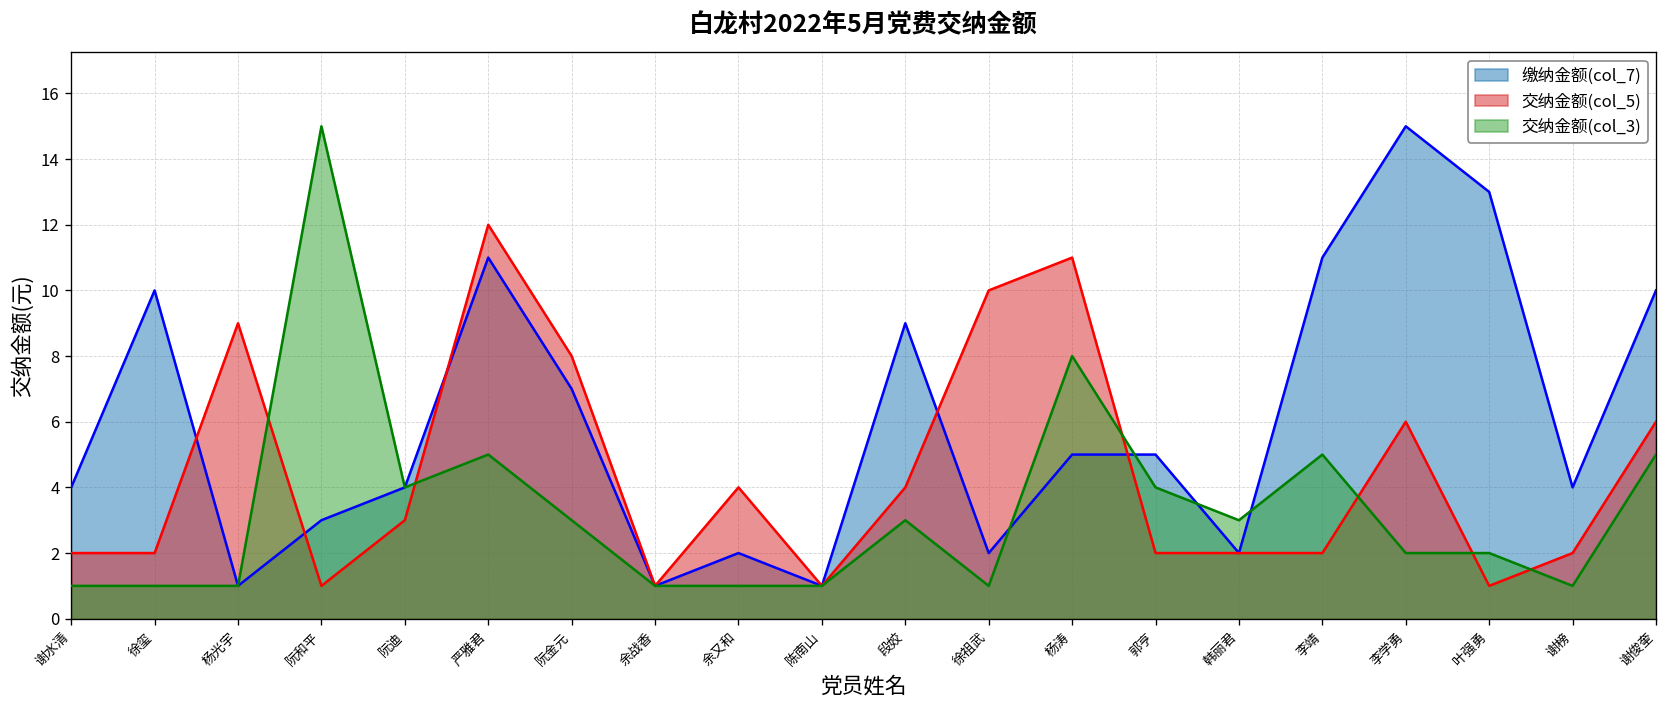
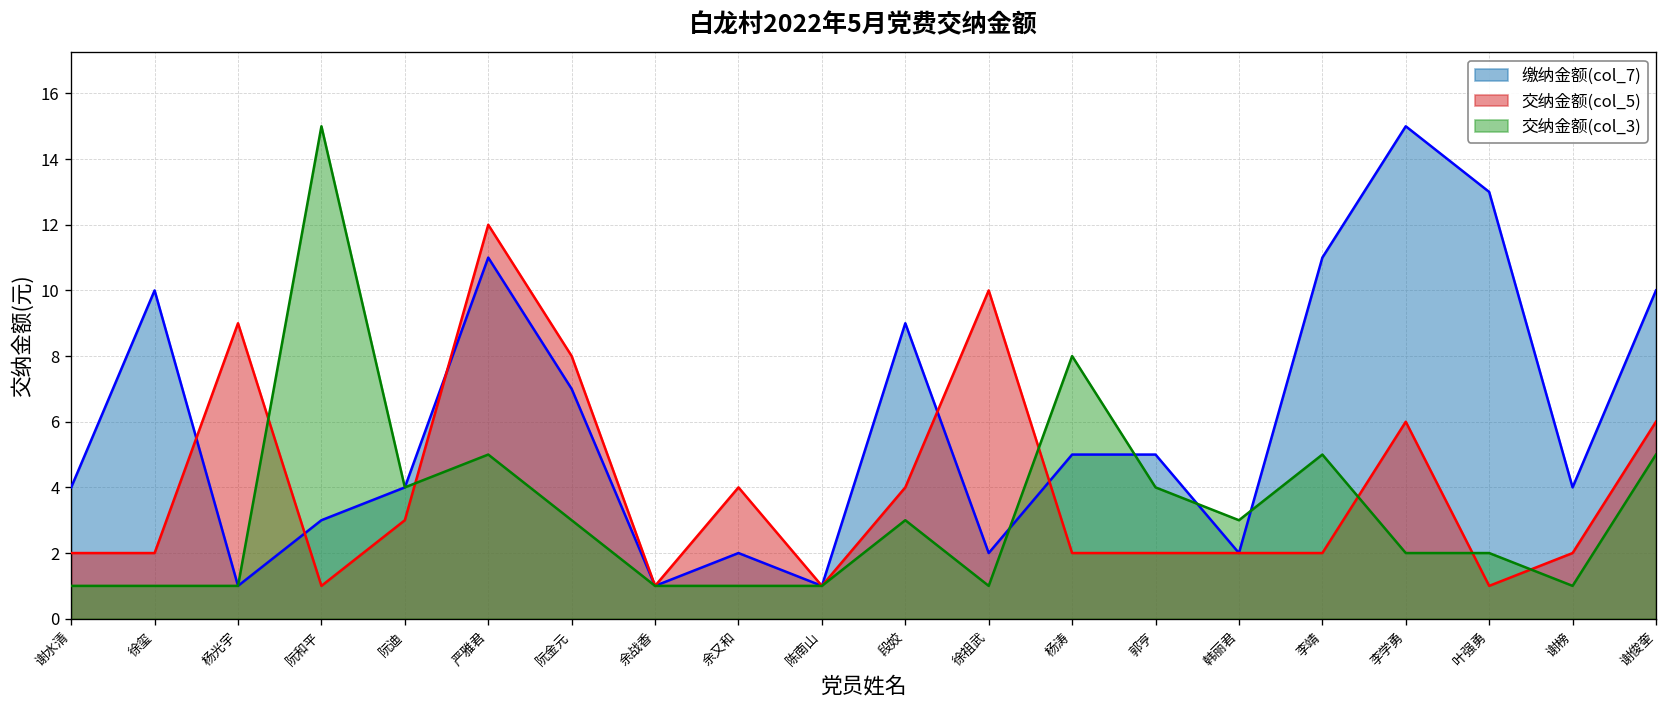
  {
    "缴纳金额(col_7)": {
      "谢水清": 4,
      "徐玺": 10,
      "阮和平": 3,
      "严雅君": 11,
      "阮金元": 7,
      "余又和": 2,
      "段姣": 9,
      "徐祖武": 2,
      "杨涛": 5,
      "郭亨": 5,
      "李靖": 11,
      "李学勇": 15,
      "叶强勇": 13,
      "谢榜": 4,
      "谢俊奎": 10
    },
    "交纳金额(col_5)": {
      "谢水清": 2,
      "徐玺": 2,
      "杨光宇": 9,
      "阮和平": 1,
      "阮迪": 3,
      "严雅君": 12,
      "阮金元": 8,
      "余又和": 4,
      "段姣": 4,
      "徐祖武": 10,
-     "杨涛": 11,
+     "杨涛": 2,
      "郭亨": 2,
      "李靖": 2,
      "李学勇": 6,
      "叶强勇": 1,
      "谢榜": 2,
      "谢俊奎": 6
    },
    "交纳金额(col_3)": {
      "谢水清": 1,
      "徐玺": 1,
      "阮和平": 15,
      "严雅君": 5,
      "阮金元": 3,
      "余又和": 1,
      "段姣": 3,
      "徐祖武": 1,
      "杨涛": 8,
      "郭亨": 4,
      "韩丽君": 3,
      "李靖": 5,
      "李学勇": 2,
      "叶强勇": 2,
      "谢榜": 1,
      "谢俊奎": 5
    }
  }
